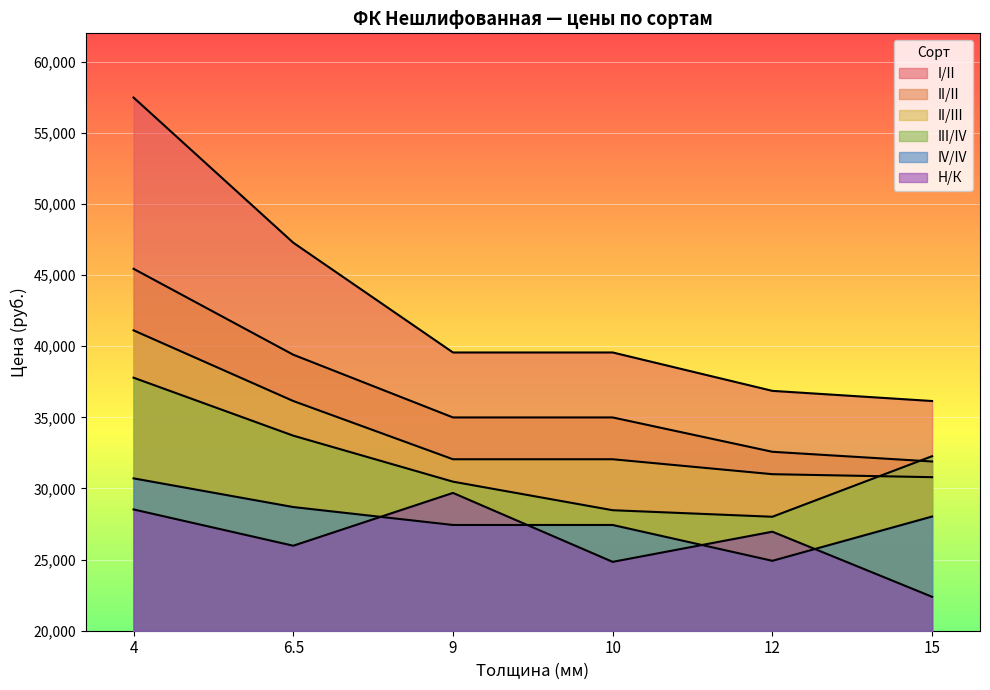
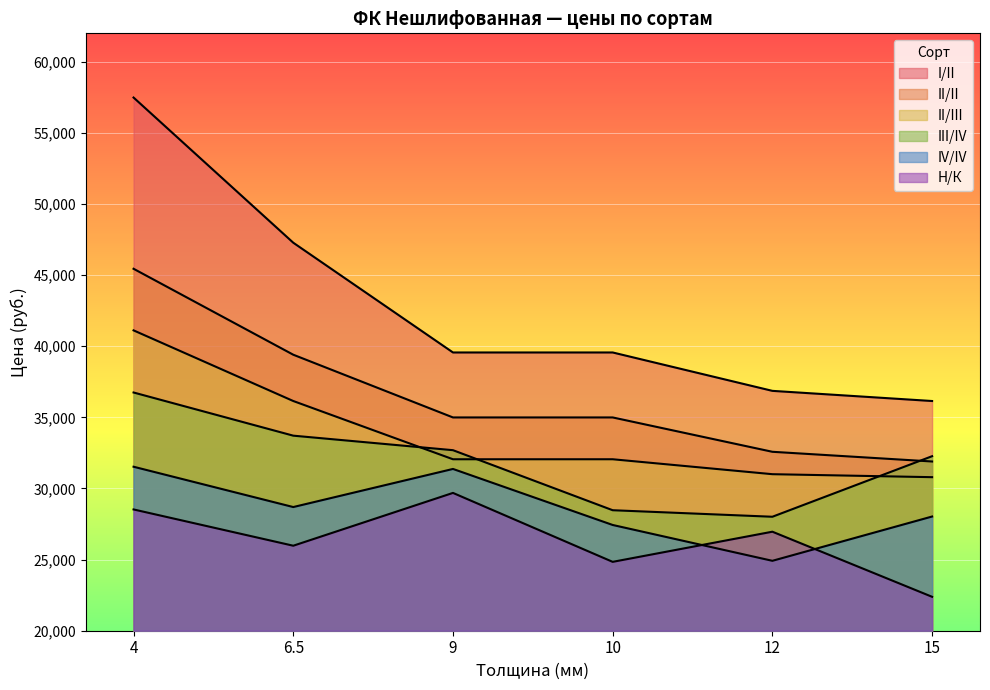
  {
    "III/IV": {
-     "4": "37,800",
+     "4": "36,700",
      "6.5": "33,700",
-     "9": "30,500",
+     "9": "32,700",
      "10": "28,500",
      "12": "28,000",
      "15": "32,300"
    },
    "IV/IV": {
-     "4": "30,700",
+     "4": "31,500",
      "6.5": "28,700",
-     "9": "27,400",
+     "9": "31,400",
      "10": "27,400",
      "12": "24,900",
      "15": "28,000"
    },
    "Н/К": {
      "4": "28,500",
      "6.5": "26,000",
      "9": "29,700",
      "10": "24,800",
      "12": "27,000",
      "15": "22,400"
    }
  }
